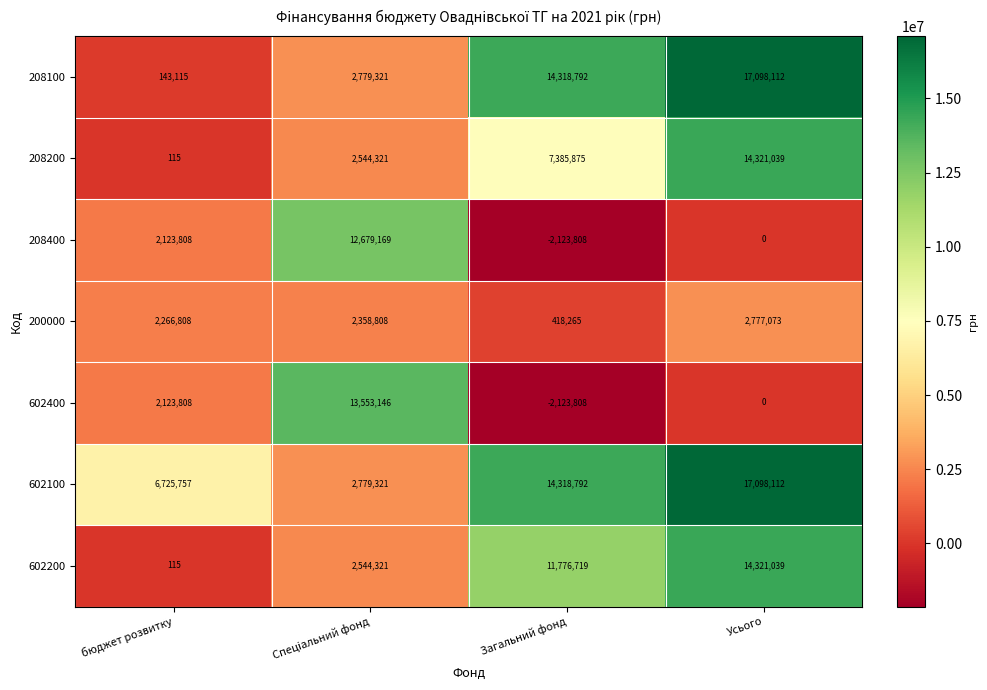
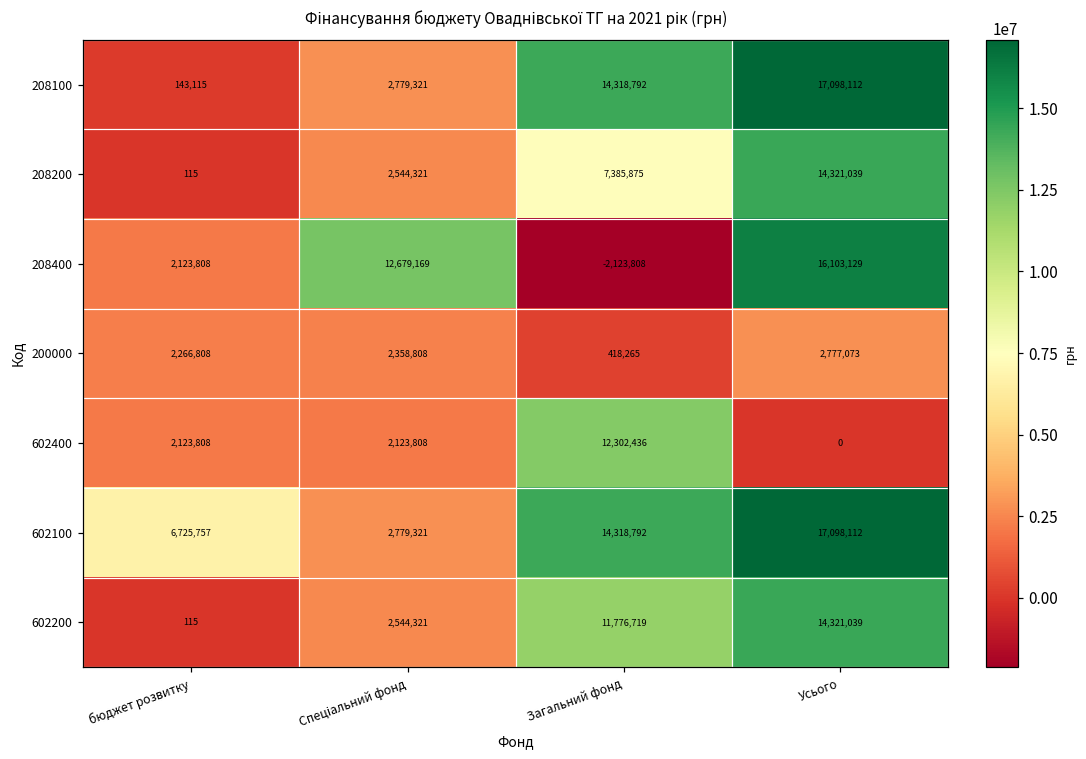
  {
    "208100": {
      "бюджет розвитку": "143,115",
      "Спеціальний фонд": "2,779,321",
      "Загальний фонд": "14,318,792",
      "Усього": "17,098,112"
    },
    "208200": {
      "бюджет розвитку": "115",
      "Спеціальний фонд": "2,544,321",
      "Загальний фонд": "7,385,875",
      "Усього": "14,321,039"
    },
    "208400": {
      "бюджет розвитку": "2,123,808",
      "Спеціальний фонд": "12,679,169",
      "Загальний фонд": "-2,123,808",
-     "Усього": "0"
+     "Усього": "16,103,129"
    },
    "200000": {
      "бюджет розвитку": "2,266,808",
      "Спеціальний фонд": "2,358,808",
      "Загальний фонд": "418,265",
      "Усього": "2,777,073"
    },
    "602400": {
      "бюджет розвитку": "2,123,808",
-     "Спеціальний фонд": "13,553,146",
-     "Загальний фонд": "-2,123,808",
+     "Спеціальний фонд": "2,123,808",
+     "Загальний фонд": "12,302,436",
      "Усього": "0"
    },
    "602100": {
      "бюджет розвитку": "6,725,757",
      "Спеціальний фонд": "2,779,321",
      "Загальний фонд": "14,318,792",
      "Усього": "17,098,112"
    },
    "602200": {
      "бюджет розвитку": "115",
      "Спеціальний фонд": "2,544,321",
      "Загальний фонд": "11,776,719",
      "Усього": "14,321,039"
    }
  }
